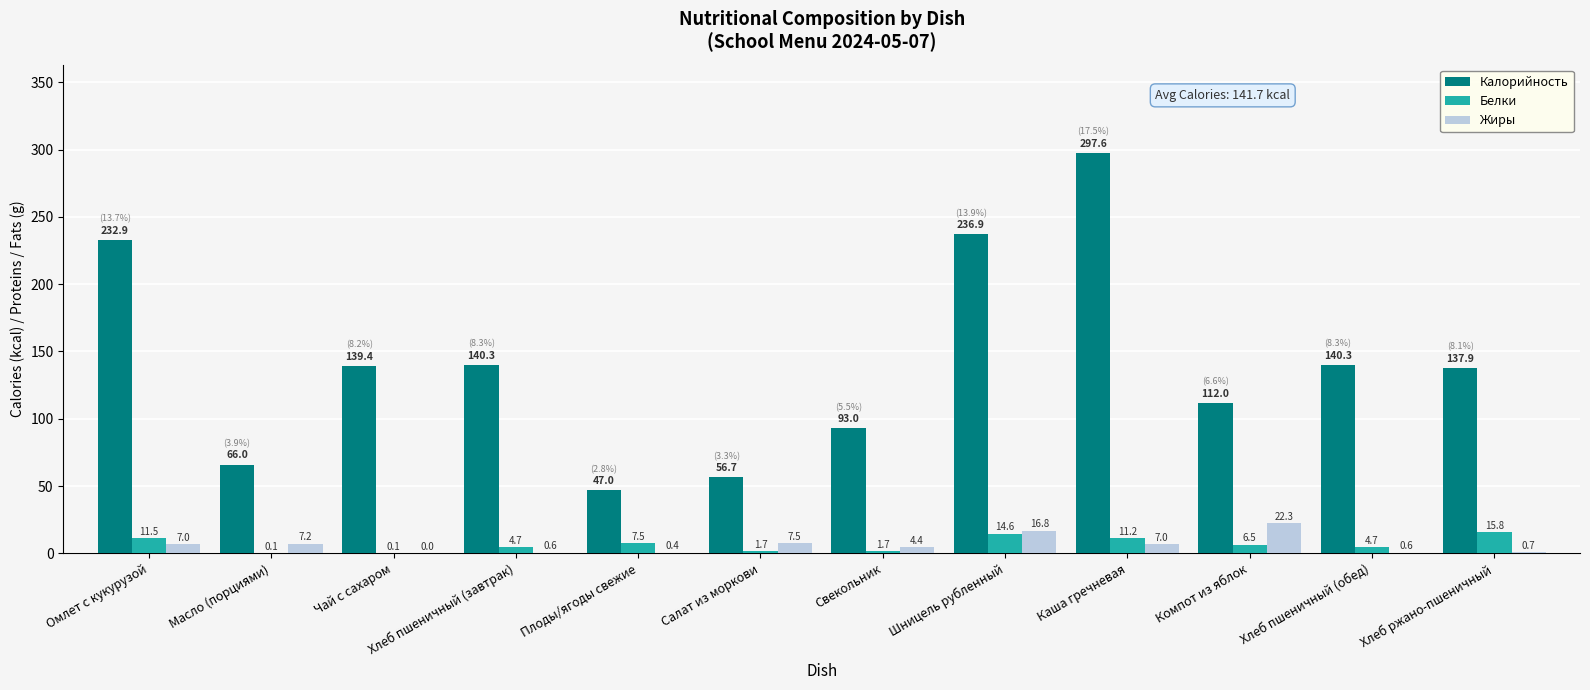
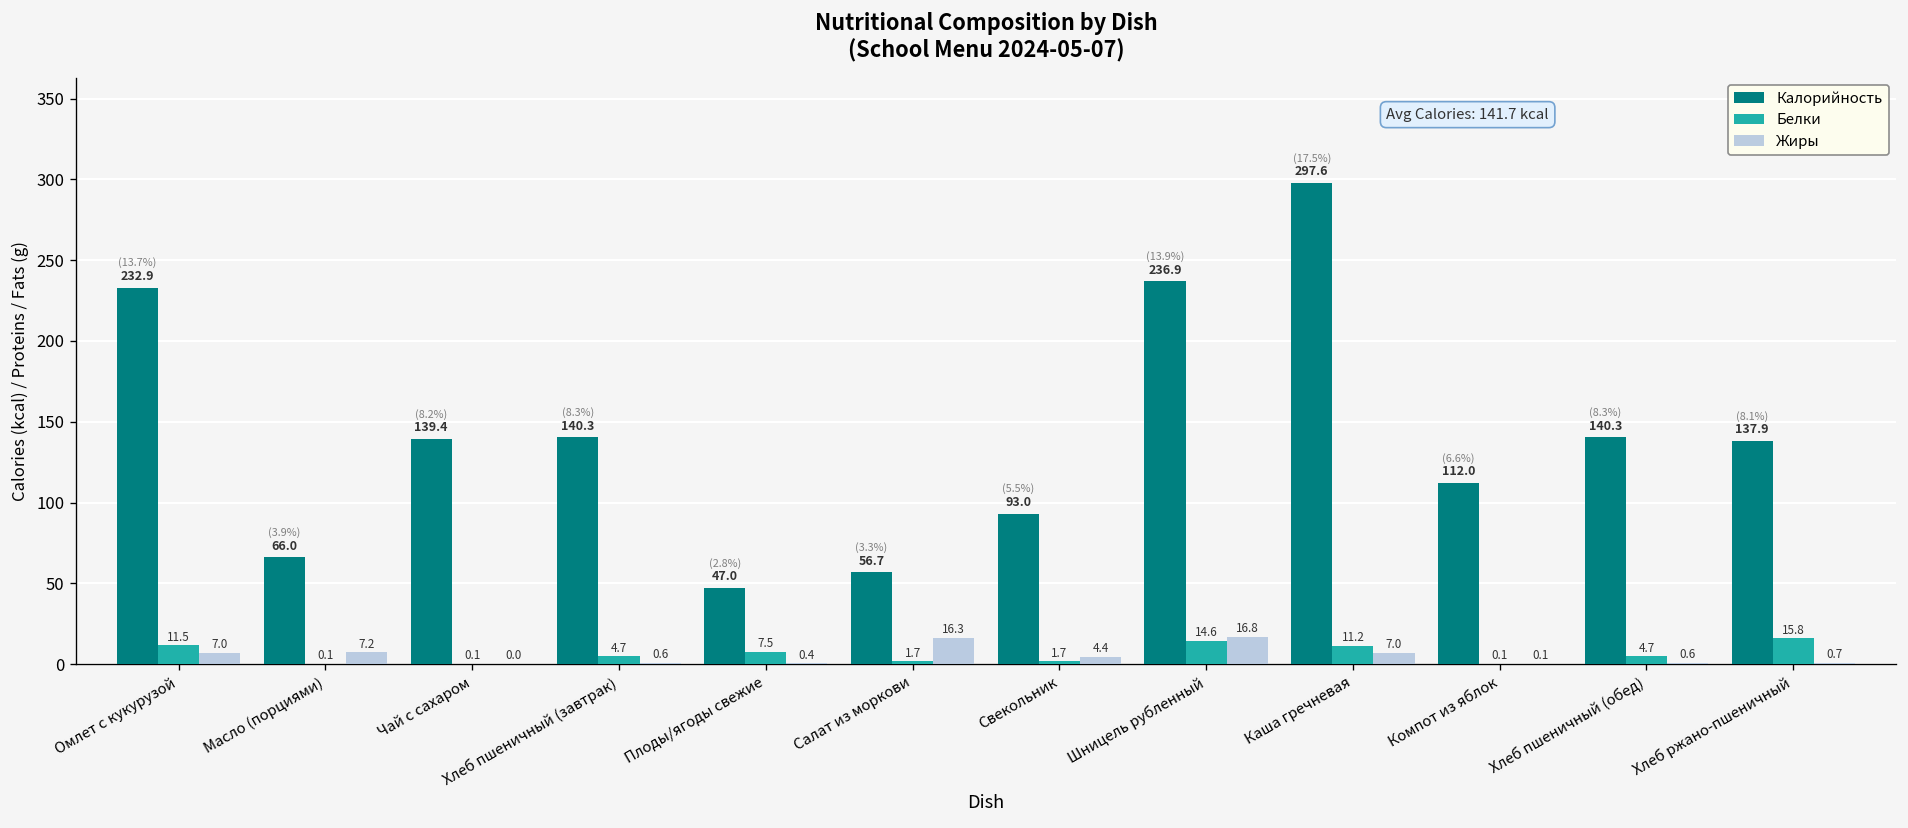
  {
    "Калорийность": {
      "Омлет с кукурузой": 232.9,
      "Масло (порциями)": 66.0,
      "Чай с сахаром": 139.4,
      "Хлеб пшеничный (завтрак)": 140.3,
      "Плоды/ягоды свежие": 47.0,
      "Салат из моркови": 56.7,
      "Свекольник": 93.0,
      "Шницель рубленный": 236.9,
      "Каша гречневая": 297.6,
      "Компот из яблок": 112.0,
      "Хлеб пшеничный (обед)": 140.3,
      "Хлеб ржано-пшеничный": 137.9
    },
    "Белки": {
      "Омлет с кукурузой": 11.5,
      "Масло (порциями)": 0.1,
      "Чай с сахаром": 0.1,
      "Хлеб пшеничный (завтрак)": 4.7,
      "Плоды/ягоды свежие": 7.5,
      "Салат из моркови": 1.7,
      "Свекольник": 1.7,
      "Шницель рубленный": 14.6,
      "Каша гречневая": 11.2,
-     "Компот из яблок": 6.5,
+     "Компот из яблок": 0.1,
      "Хлеб пшеничный (обед)": 4.7,
      "Хлеб ржано-пшеничный": 15.8
    },
    "Жиры": {
      "Омлет с кукурузой": 7.0,
      "Масло (порциями)": 7.2,
      "Чай с сахаром": 0.0,
      "Хлеб пшеничный (завтрак)": 0.6,
      "Плоды/ягоды свежие": 0.4,
-     "Салат из моркови": 7.5,
+     "Салат из моркови": 16.3,
      "Свекольник": 4.4,
      "Шницель рубленный": 16.8,
      "Каша гречневая": 7.0,
-     "Компот из яблок": 22.3,
+     "Компот из яблок": 0.1,
      "Хлеб пшеничный (обед)": 0.6,
      "Хлеб ржано-пшеничный": 0.7
    }
  }
